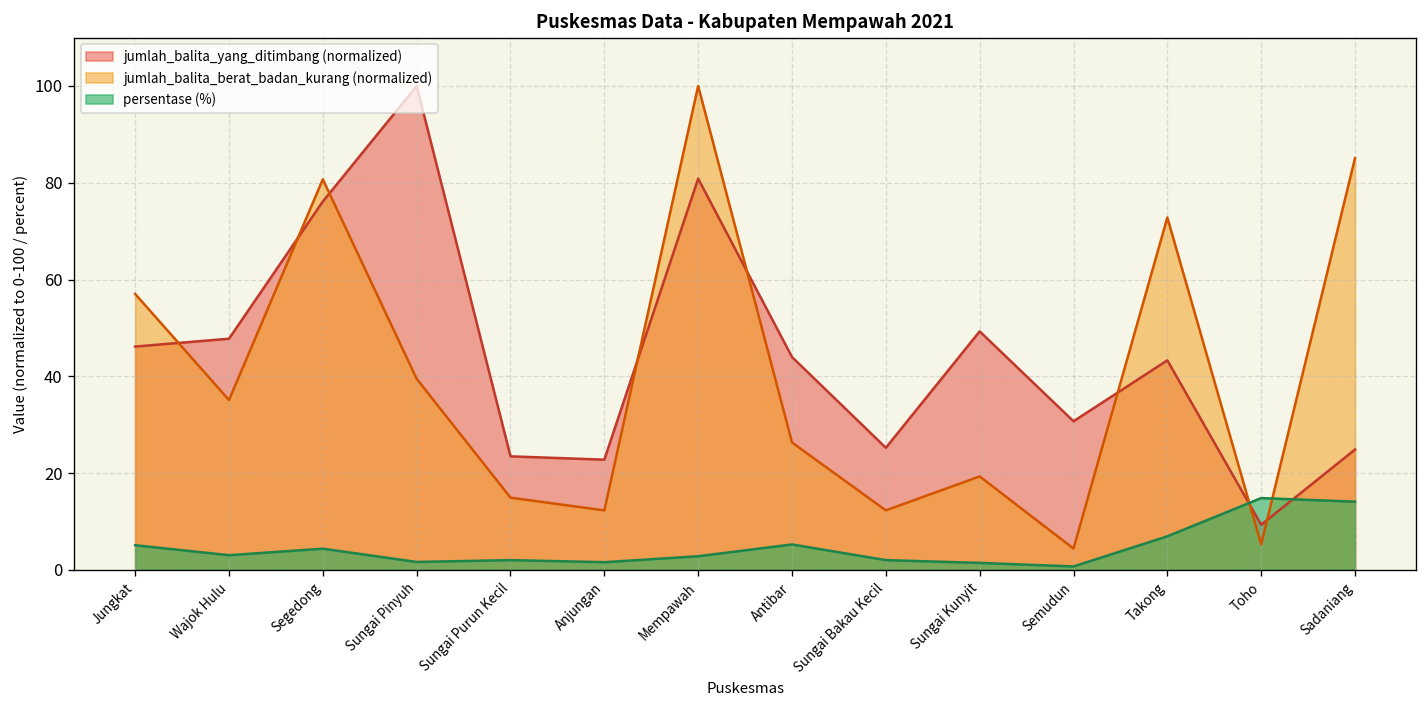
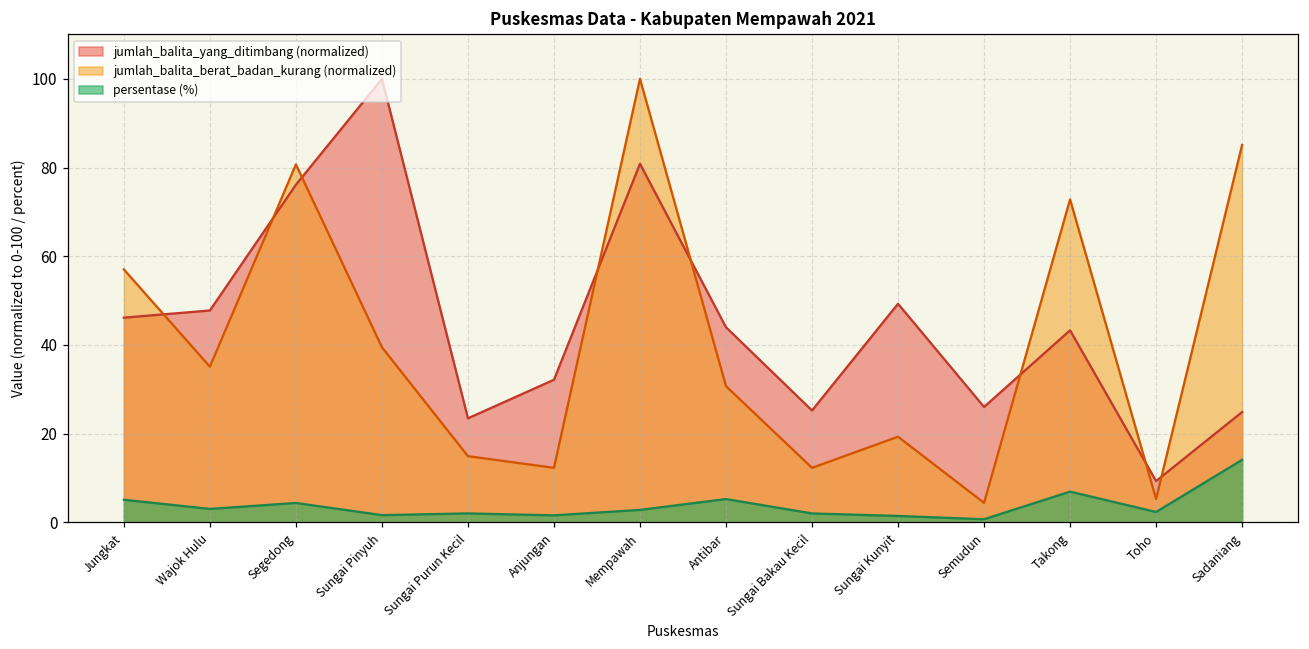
  {
    "jumlah_balita_yang_ditimbang (normalized)": {
      "Jungkat": 46,
      "Wajok Hulu": 48,
      "Segedong": 76,
      "Sungai Purun Kecil": 23,
-     "Anjungan": 23,
+     "Anjungan": 32,
      "Mempawah": 81,
      "Antibar": 44,
      "Sungai Bakau Kecil": 25,
      "Sungai Kunyit": 49,
-     "Semudun": 31,
+     "Semudun": 26,
      "Takong": 43,
      "Toho": 9,
      "Sadaniang": 25
    },
    "jumlah_balita_berat_badan_kurang (normalized)": {
      "Jungkat": 57,
      "Wajok Hulu": 35,
      "Segedong": 81,
      "Sungai Pinyuh": 39,
      "Sungai Purun Kecil": 15,
      "Anjungan": 12,
      "Mempawah": 100,
-     "Antibar": 26,
+     "Antibar": 31,
      "Sungai Bakau Kecil": 12,
      "Sungai Kunyit": 19,
      "Semudun": 4,
      "Takong": 73,
      "Toho": 5,
      "Sadaniang": 85
    },
    "persentase (%)": {
      "Jungkat": 5,
      "Wajok Hulu": 3,
      "Segedong": 4,
      "Sungai Pinyuh": 2,
      "Sungai Purun Kecil": 2,
      "Anjungan": 2,
      "Mempawah": 3,
      "Antibar": 5,
      "Sungai Bakau Kecil": 2,
      "Sungai Kunyit": 1,
      "Semudun": 1,
      "Takong": 7,
-     "Toho": 15,
+     "Toho": 2,
      "Sadaniang": 14
    }
  }
